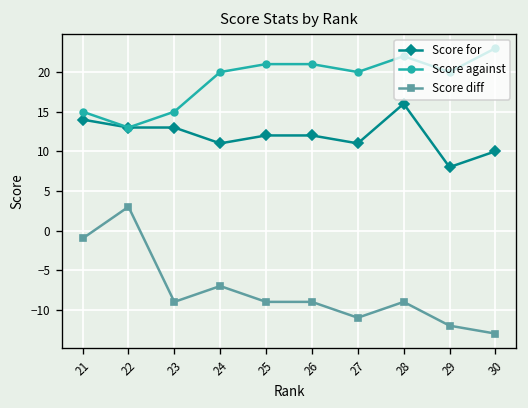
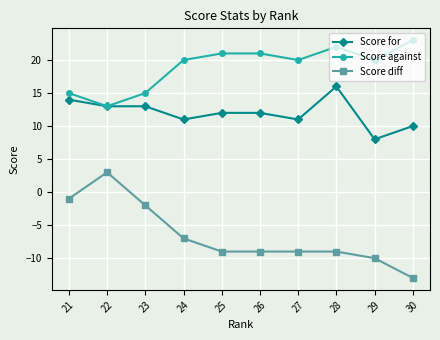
  {
    "Score diff": {
      "21": -1,
      "22": 3,
-     "23": -9,
+     "23": -2,
      "24": -7,
      "25": -9,
      "26": -9,
-     "27": -11,
+     "27": -9,
      "28": -9,
-     "29": -12,
+     "29": -10,
      "30": -13
    }
  }
